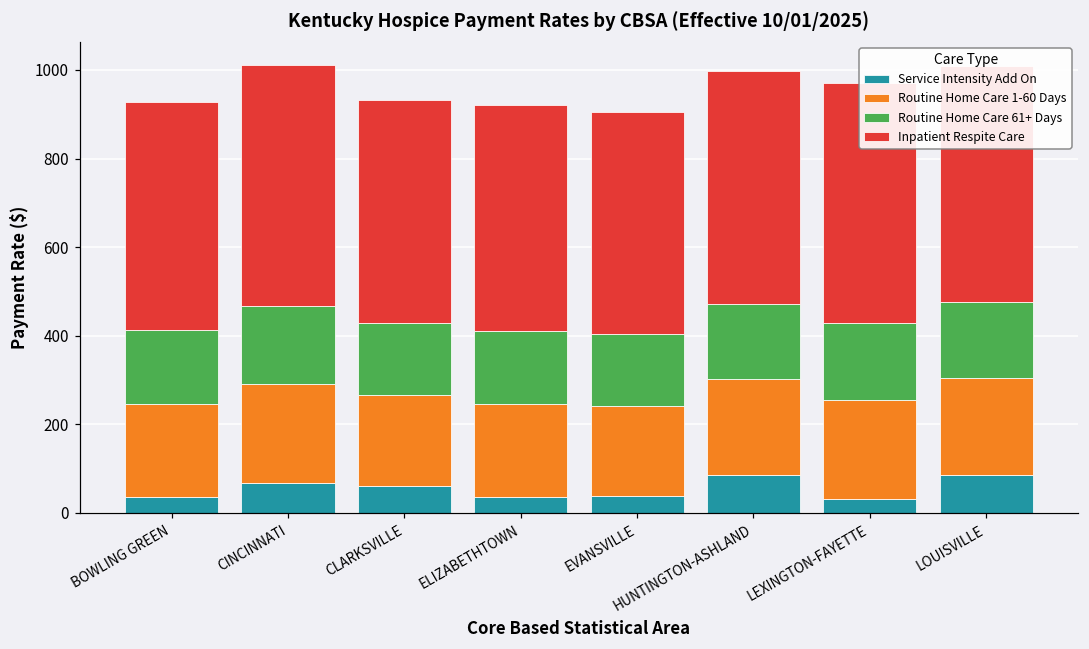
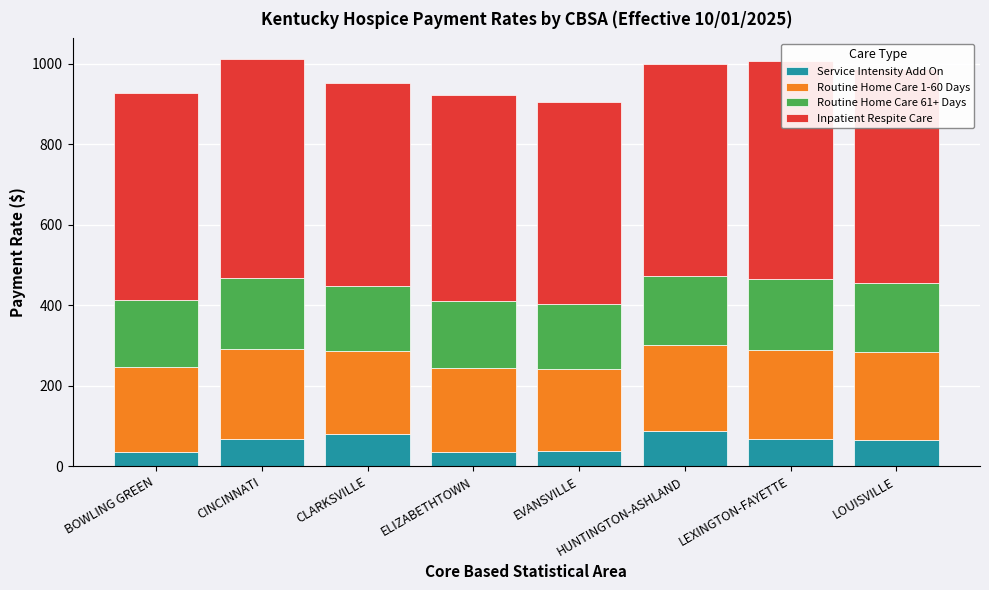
  {
    "Service Intensity Add On": {
      "BOWLING GREEN": 40,
      "CINCINNATI": 70,
-     "CLARKSVILLE": 60,
+     "CLARKSVILLE": 80,
      "ELIZABETHTOWN": 40,
      "EVANSVILLE": 40,
      "HUNTINGTON-ASHLAND": 90,
-     "LEXINGTON-FAYETTE": 30,
-     "LOUISVILLE": 90
+     "LEXINGTON-FAYETTE": 70,
+     "LOUISVILLE": 70
    },
    "Routine Home Care 1-60 Days": {
      "BOWLING GREEN": 210,
      "CINCINNATI": 220,
      "CLARKSVILLE": 210,
      "ELIZABETHTOWN": 210,
      "EVANSVILLE": 200,
      "HUNTINGTON-ASHLAND": 220,
      "LEXINGTON-FAYETTE": 220,
      "LOUISVILLE": 220
    },
    "Routine Home Care 61+ Days": {
      "BOWLING GREEN": 170,
      "CINCINNATI": 180,
      "CLARKSVILLE": 160,
      "ELIZABETHTOWN": 160,
      "EVANSVILLE": 160,
      "HUNTINGTON-ASHLAND": 170,
      "LEXINGTON-FAYETTE": 180,
      "LOUISVILLE": 170
    },
    "Inpatient Respite Care": {
      "BOWLING GREEN": 510,
      "CINCINNATI": 540,
      "CLARKSVILLE": 500,
      "ELIZABETHTOWN": 510,
      "EVANSVILLE": 500,
      "HUNTINGTON-ASHLAND": 530
    }
  }
